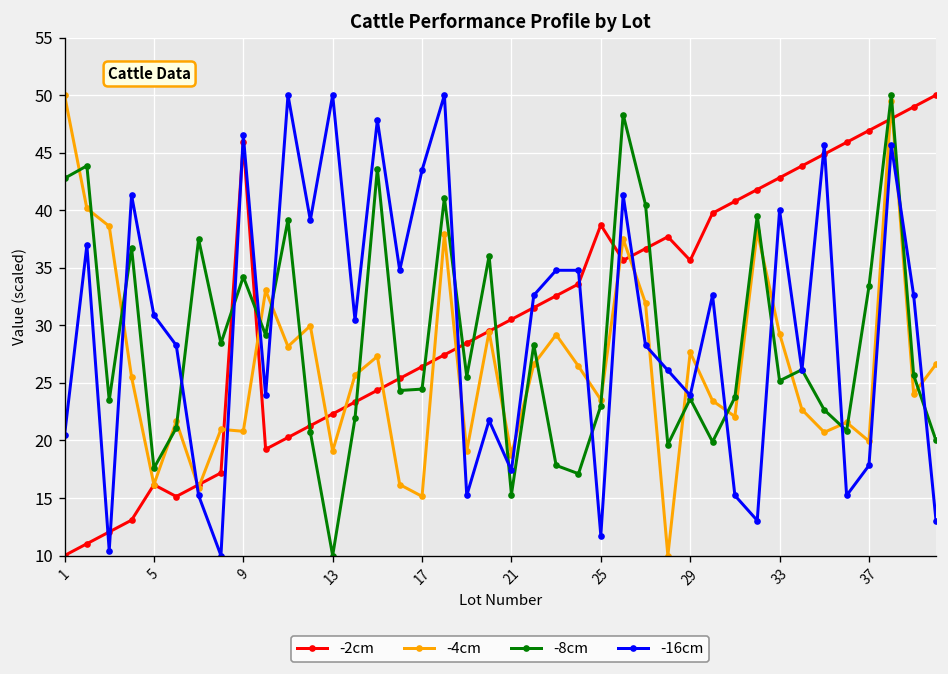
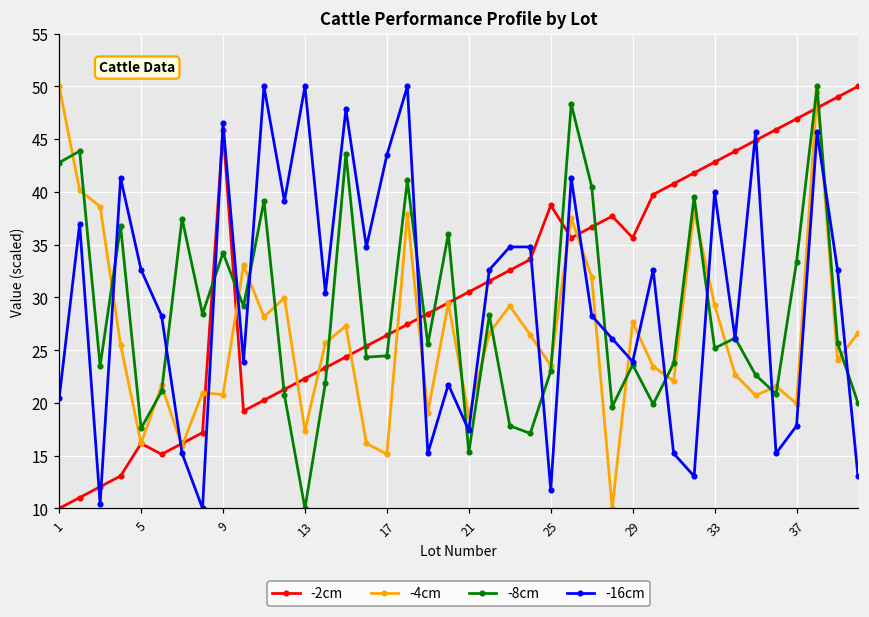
  {
    "-2cm": {
      "1": 10,
      "9": 46,
      "13": 22,
      "17": 26,
      "21": 31,
      "25": 39,
      "29": 36,
      "33": 43,
      "37": 47
    },
    "-4cm": {
      "1": 50,
      "9": 21,
-     "13": 19,
+     "13": 17,
      "17": 15,
      "21": 19,
      "25": 24,
      "29": 28,
      "33": 29,
      "37": 20
    },
    "-8cm": {
      "1": 43,
      "5": 18,
      "9": 34,
      "13": 10,
      "17": 24,
      "21": 15,
      "25": 23,
      "29": 24,
      "33": 25,
      "37": 33
    },
    "-16cm": {
      "1": 20,
-     "5": 31,
+     "5": 33,
      "9": 47,
      "13": 50,
      "17": 43,
      "21": 17,
      "25": 12,
      "29": 24,
      "33": 40,
      "37": 18
    }
  }
